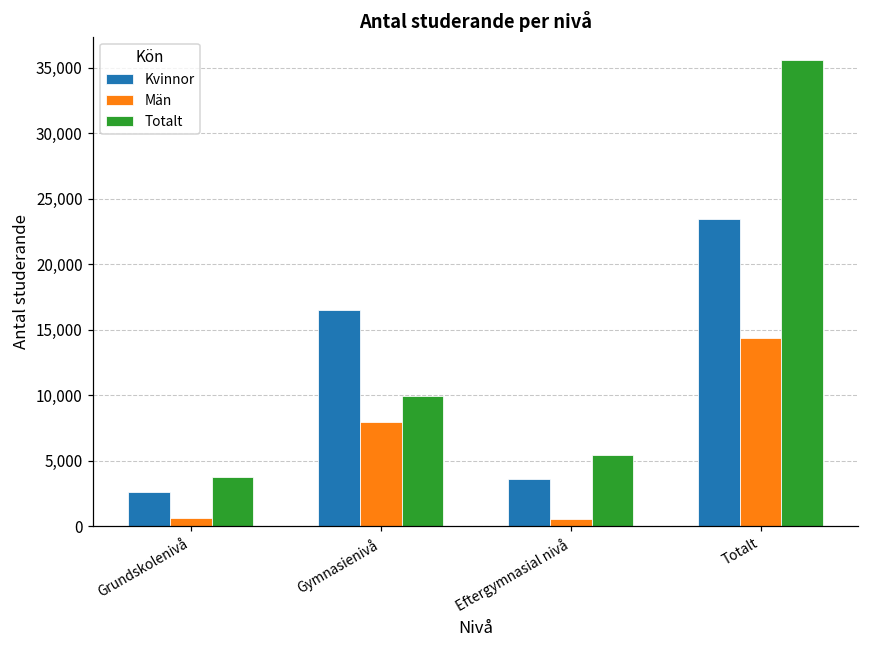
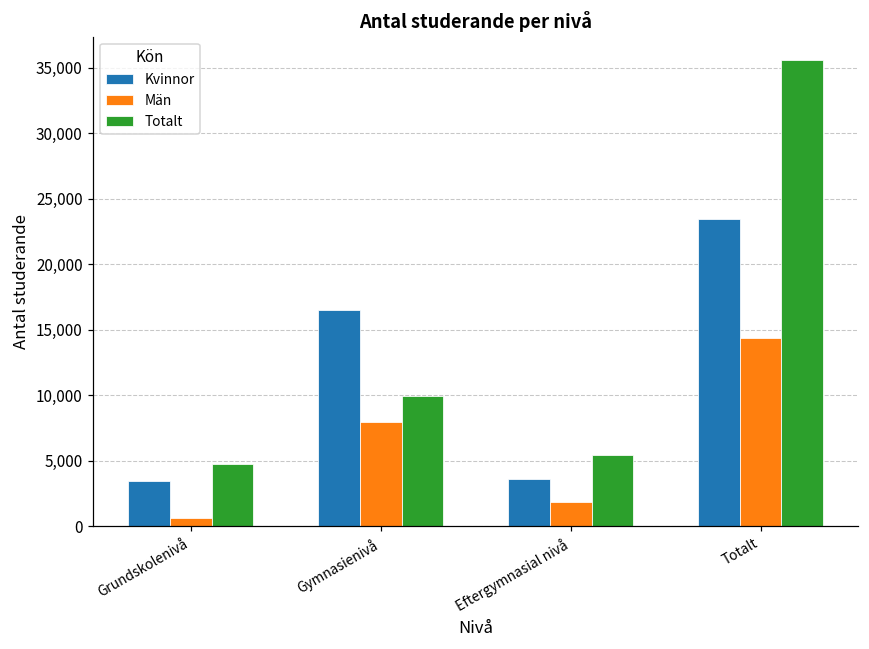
  {
    "Kvinnor": {
-     "Grundskolenivå": "2,600",
+     "Grundskolenivå": "3,400",
      "Gymnasienivå": "16,500",
      "Eftergymnasial nivå": "3,600",
      "Totalt": "23,500"
    },
    "Män": {
      "Grundskolenivå": "600",
      "Gymnasienivå": "7,900",
-     "Eftergymnasial nivå": "500",
+     "Eftergymnasial nivå": "1,800",
      "Totalt": "14,300"
    },
    "Totalt": {
-     "Grundskolenivå": "3,700",
+     "Grundskolenivå": "4,700",
      "Gymnasienivå": "9,900",
      "Eftergymnasial nivå": "5,400",
      "Totalt": "35,600"
    }
  }
